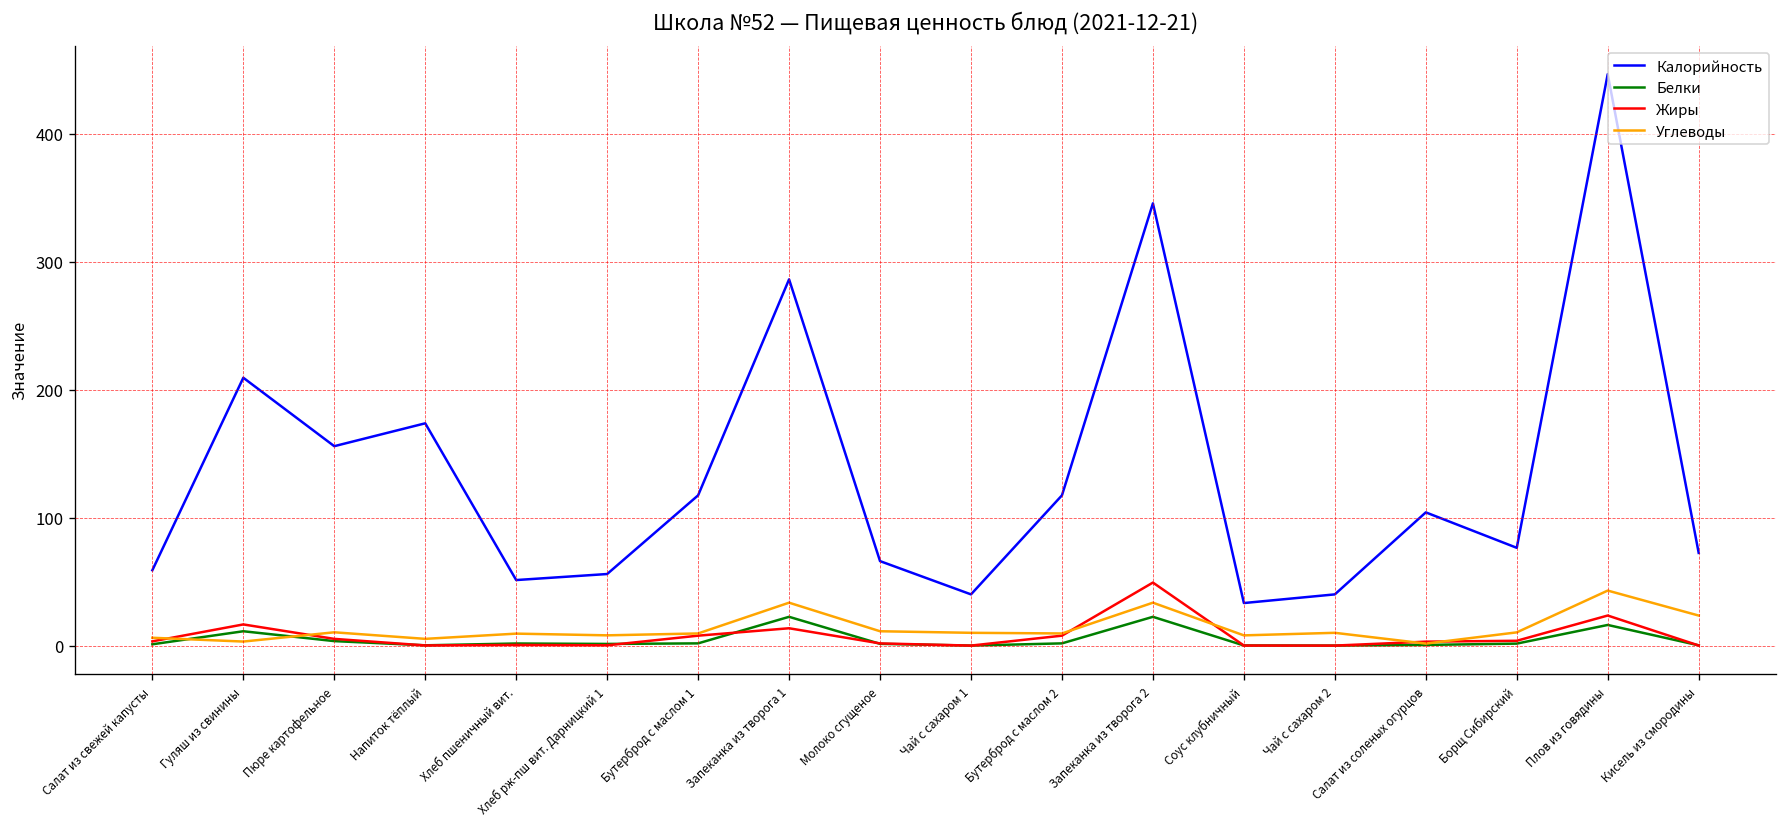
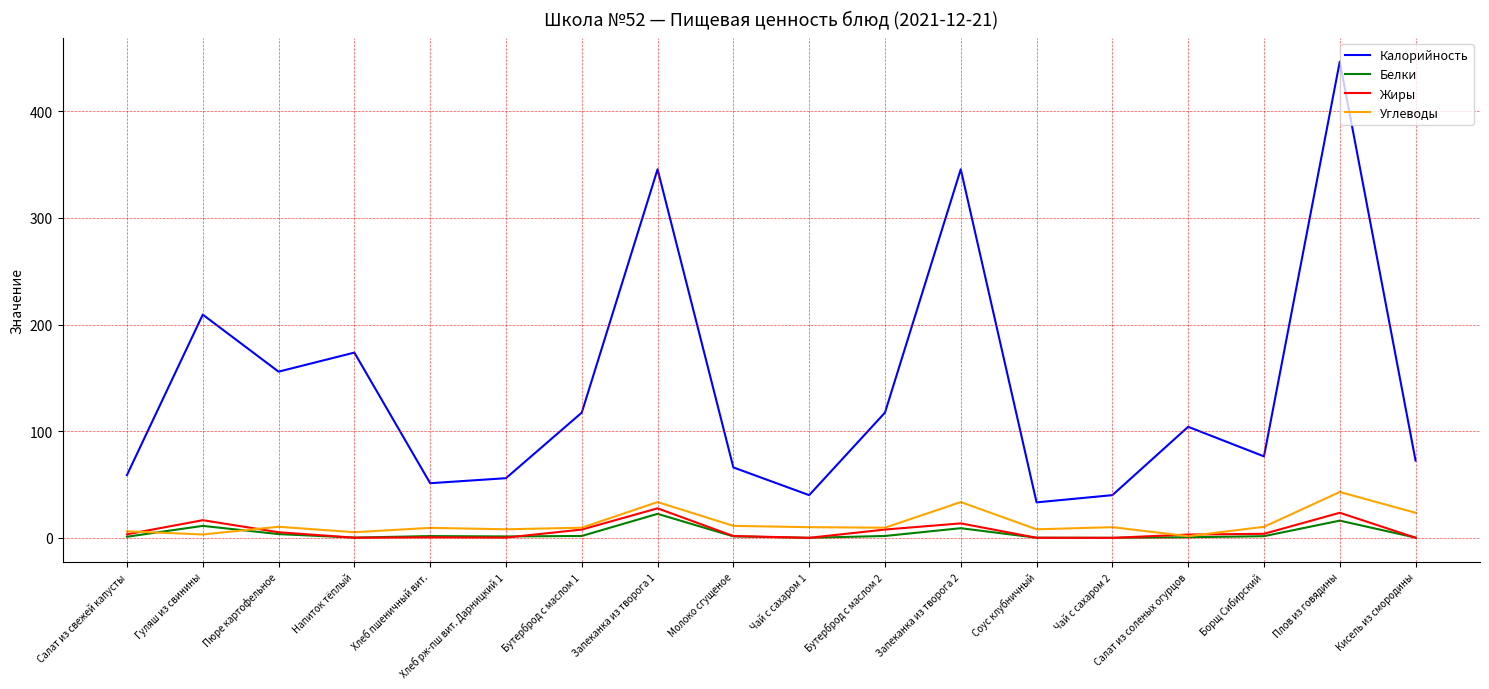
  {
    "Калорийность": {
      "Салат из свежей капусты": 59,
      "Гуляш из свинины": 209,
      "Пюре картофельное": 156,
      "Напиток тёплый": 174,
      "Хлеб пшеничный вит.": 51,
      "Хлеб рж-пш вит. Дарницкий 1": 56,
      "Бутерброд с маслом 1": 117,
-     "Запеканка из творога 1": 286,
+     "Запеканка из творога 1": 346,
      "Молоко сгущеное": 66,
      "Чай с сахаром 1": 40,
      "Бутерброд с маслом 2": 117,
      "Запеканка из творога 2": 346,
      "Соус клубничный": 33,
      "Чай с сахаром 2": 40,
      "Салат из соленых огурцов": 104,
      "Борщ Сибирский": 76,
      "Плов из говядины": 447,
      "Кисель из смородины": 72
    },
    "Белки": {
      "Гуляш из свинины": 11,
      "Бутерброд с маслом 1": 2,
      "Запеканка из творога 1": 22,
      "Бутерброд с маслом 2": 2,
-     "Запеканка из творога 2": 22,
+     "Запеканка из творога 2": 9,
      "Плов из говядины": 16
    },
    "Жиры": {
      "Гуляш из свинины": 17,
-     "Запеканка из творога 1": 14,
-     "Запеканка из творога 2": 49,
+     "Запеканка из творога 1": 28,
+     "Запеканка из творога 2": 14,
      "Плов из говядины": 23
    },
    "Углеводы": {
      "Салат из свежей капусты": 6,
      "Гуляш из свинины": 3,
      "Пюре картофельное": 10,
      "Напиток тёплый": 5,
      "Хлеб пшеничный вит.": 9,
      "Хлеб рж-пш вит. Дарницкий 1": 8,
      "Запеканка из творога 1": 34,
      "Молоко сгущеное": 11,
      "Чай с сахаром 1": 10,
      "Запеканка из творога 2": 34,
      "Соус клубничный": 8,
      "Чай с сахаром 2": 10,
      "Борщ Сибирский": 10,
      "Плов из говядины": 43,
      "Кисель из смородины": 23
    }
  }
